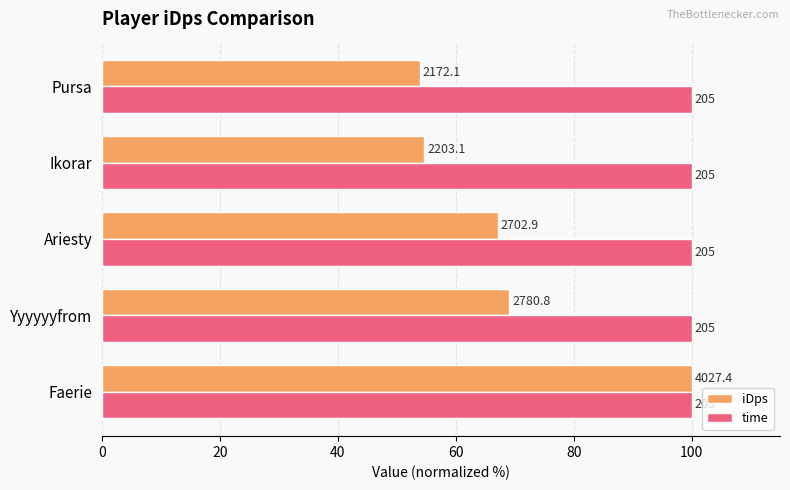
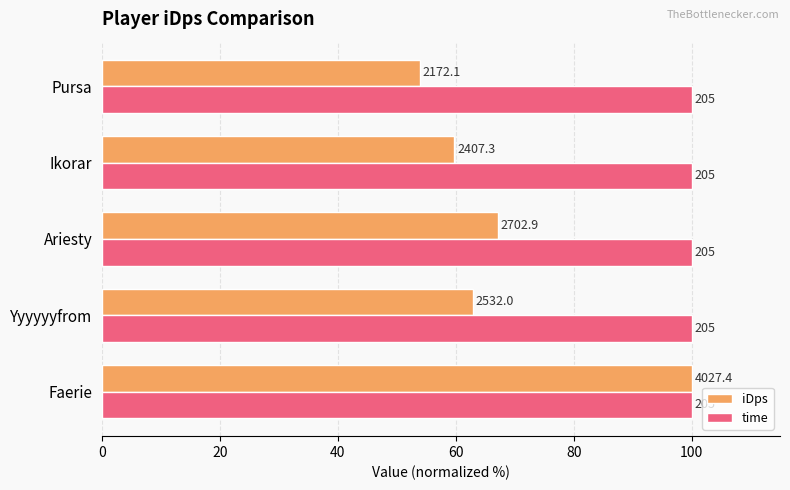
  {
    "iDps": {
-     "Ikorar": 2203.1,
-     "Yyyyyyfrom": 2780.8
+     "Ikorar": 2407.3,
+     "Yyyyyyfrom": 2532.0
    }
  }
